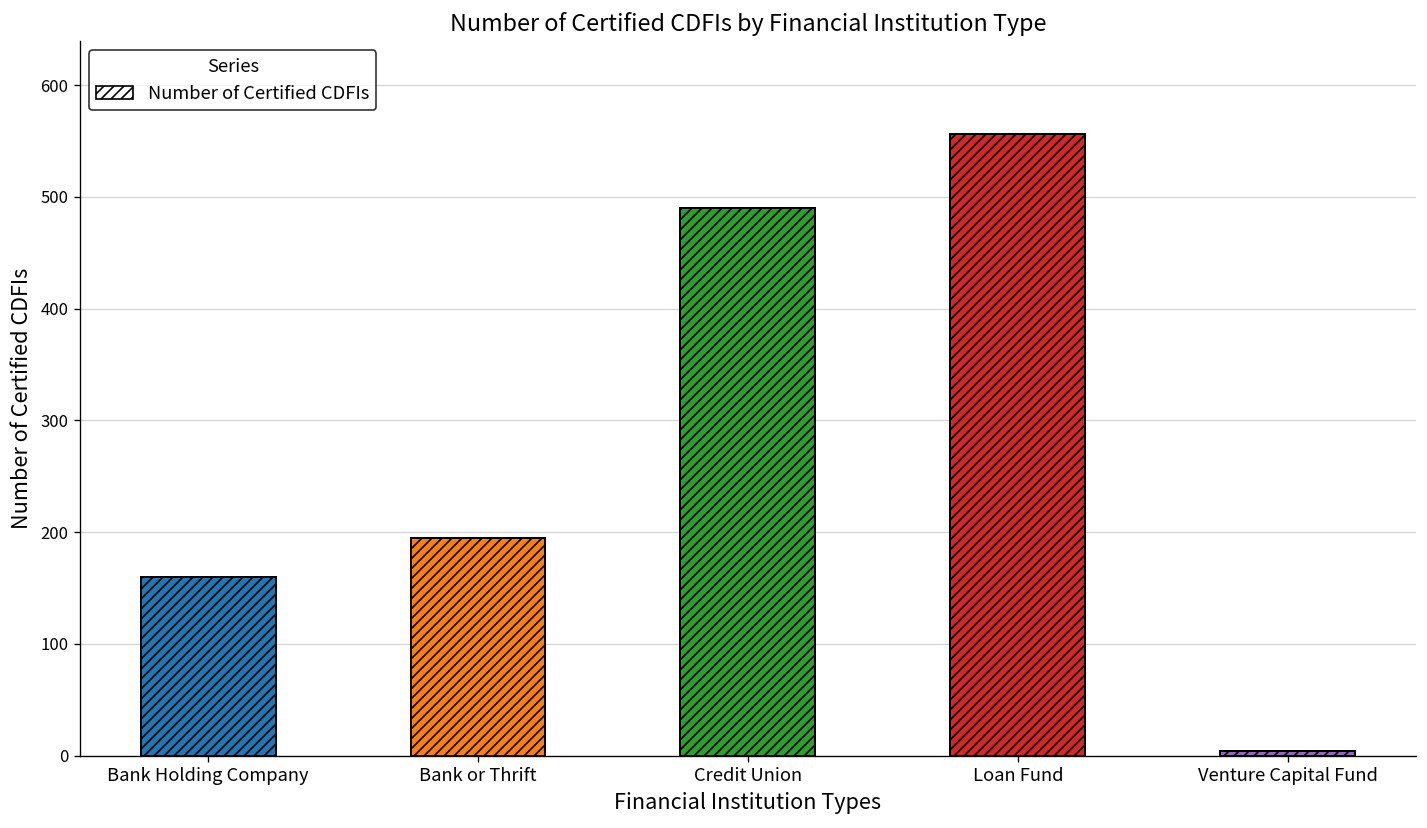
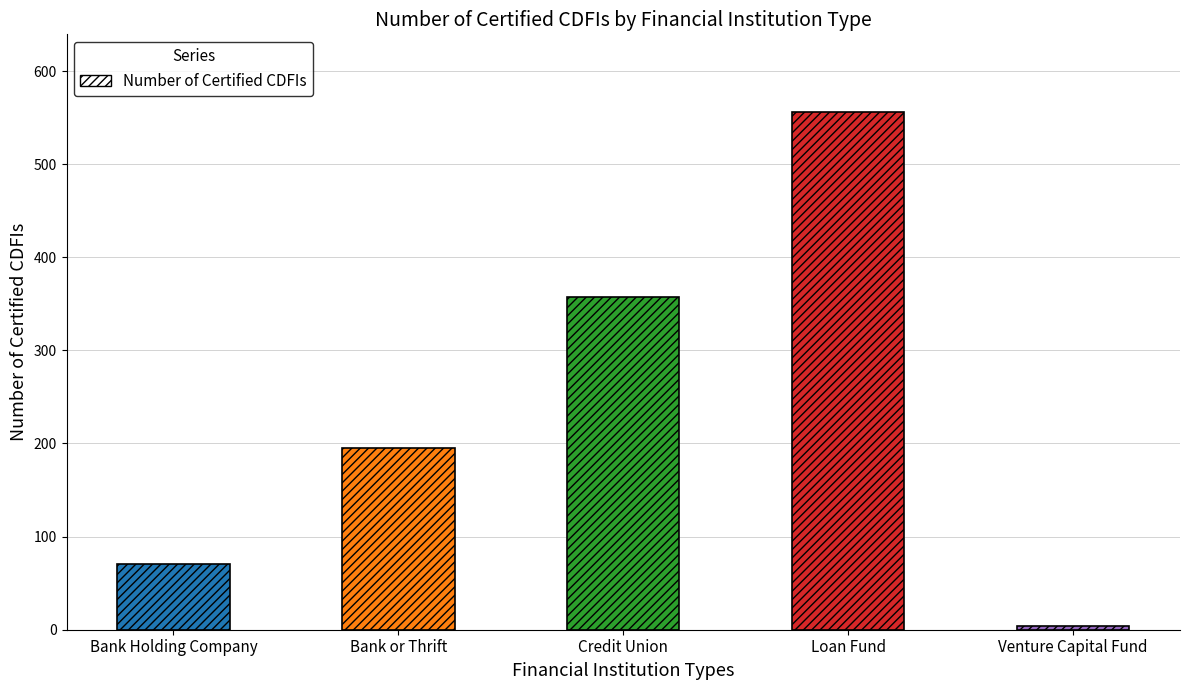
  {
-   "Bank Holding Company": 160,
+   "Bank Holding Company": 70,
    "Bank or Thrift": 200,
-   "Credit Union": 490,
+   "Credit Union": 360,
    "Loan Fund": 560,
    "Venture Capital Fund": 0
  }
